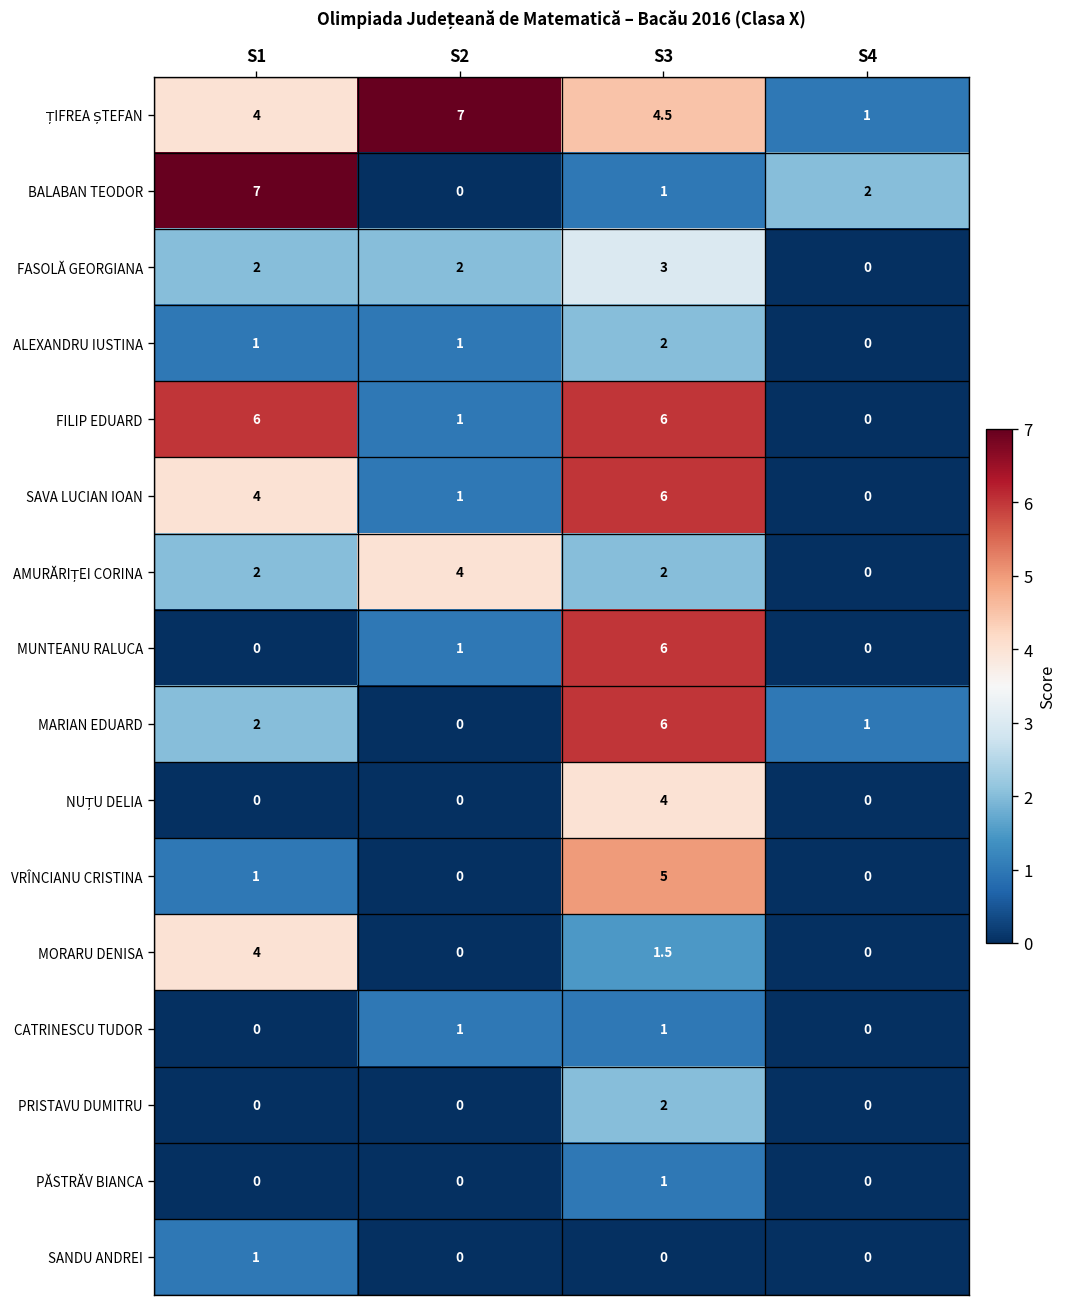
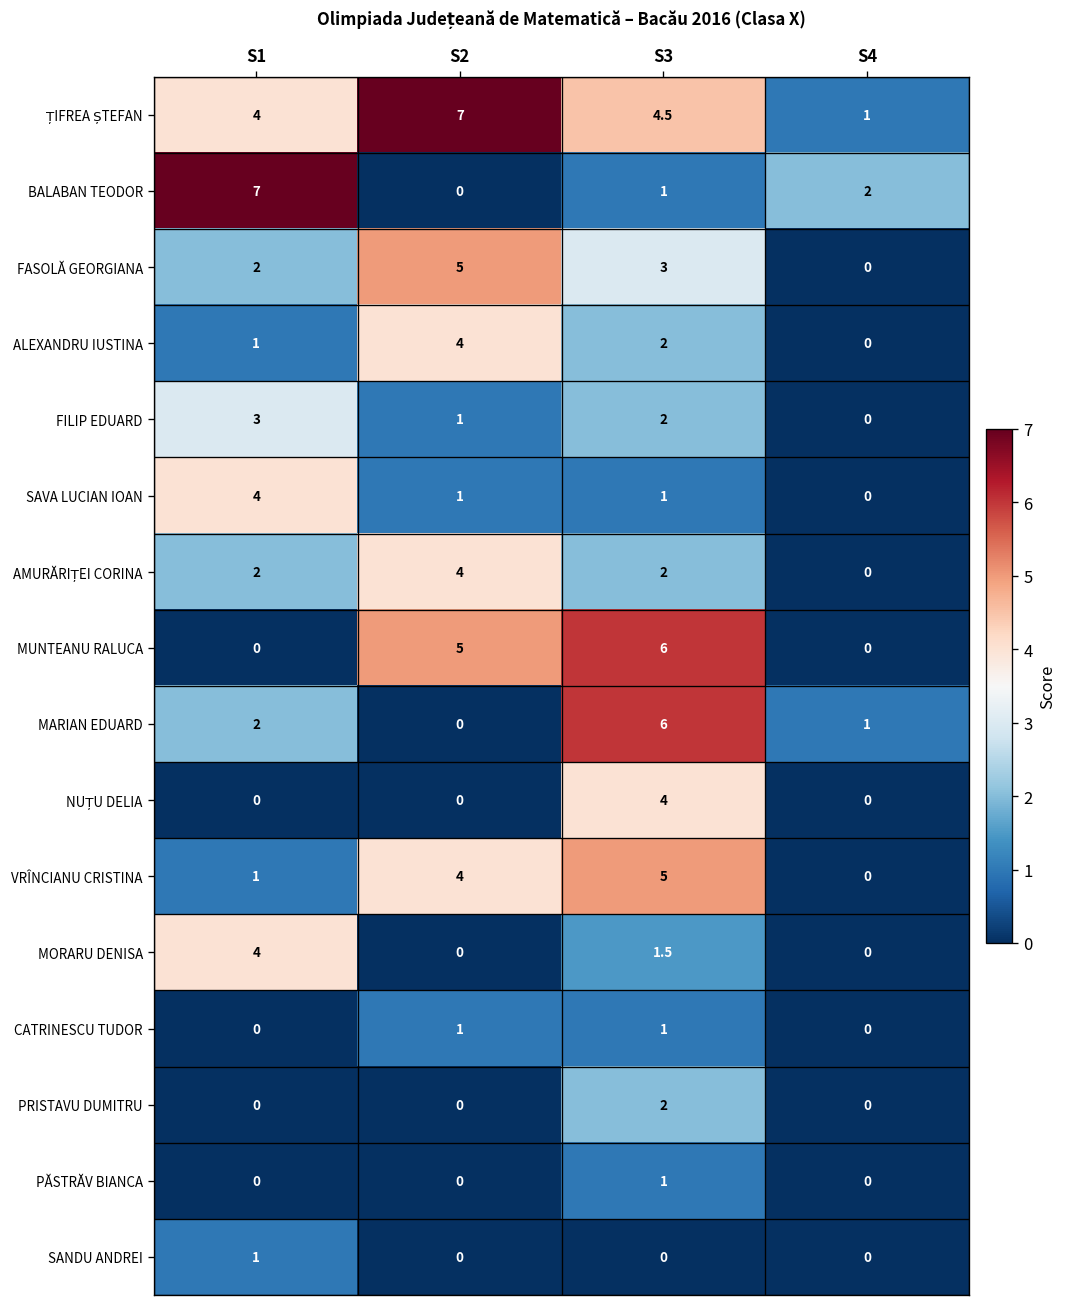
  {
    "ȚIFREA ȘTEFAN": {
      "S1": 4,
      "S2": 7,
      "S3": 4.5,
      "S4": 1
    },
    "BALABAN TEODOR": {
      "S1": 7,
      "S2": 0,
      "S3": 1,
      "S4": 2
    },
    "FASOLĂ GEORGIANA": {
      "S1": 2,
-     "S2": 2,
+     "S2": 5,
      "S3": 3,
      "S4": 0
    },
    "ALEXANDRU IUSTINA": {
      "S1": 1,
-     "S2": 1,
+     "S2": 4,
      "S3": 2,
      "S4": 0
    },
    "FILIP EDUARD": {
-     "S1": 6,
+     "S1": 3,
      "S2": 1,
-     "S3": 6,
+     "S3": 2,
      "S4": 0
    },
    "SAVA LUCIAN IOAN": {
      "S1": 4,
      "S2": 1,
-     "S3": 6,
+     "S3": 1,
      "S4": 0
    },
    "AMURĂRIȚEI CORINA": {
      "S1": 2,
      "S2": 4,
      "S3": 2,
      "S4": 0
    },
    "MUNTEANU RALUCA": {
      "S1": 0,
-     "S2": 1,
+     "S2": 5,
      "S3": 6,
      "S4": 0
    },
    "MARIAN EDUARD": {
      "S1": 2,
      "S2": 0,
      "S3": 6,
      "S4": 1
    },
    "NUȚU DELIA": {
      "S1": 0,
      "S2": 0,
      "S3": 4,
      "S4": 0
    },
    "VRÎNCIANU CRISTINA": {
      "S1": 1,
-     "S2": 0,
+     "S2": 4,
      "S3": 5,
      "S4": 0
    },
    "MORARU DENISA": {
      "S1": 4,
      "S2": 0,
      "S3": 1.5,
      "S4": 0
    },
    "CATRINESCU TUDOR": {
      "S1": 0,
      "S2": 1,
      "S3": 1,
      "S4": 0
    },
    "PRISTAVU DUMITRU": {
      "S1": 0,
      "S2": 0,
      "S3": 2,
      "S4": 0
    },
    "PĂSTRĂV BIANCA": {
      "S1": 0,
      "S2": 0,
      "S3": 1,
      "S4": 0
    },
    "SANDU ANDREI": {
      "S1": 1,
      "S2": 0,
      "S3": 0,
      "S4": 0
    }
  }
